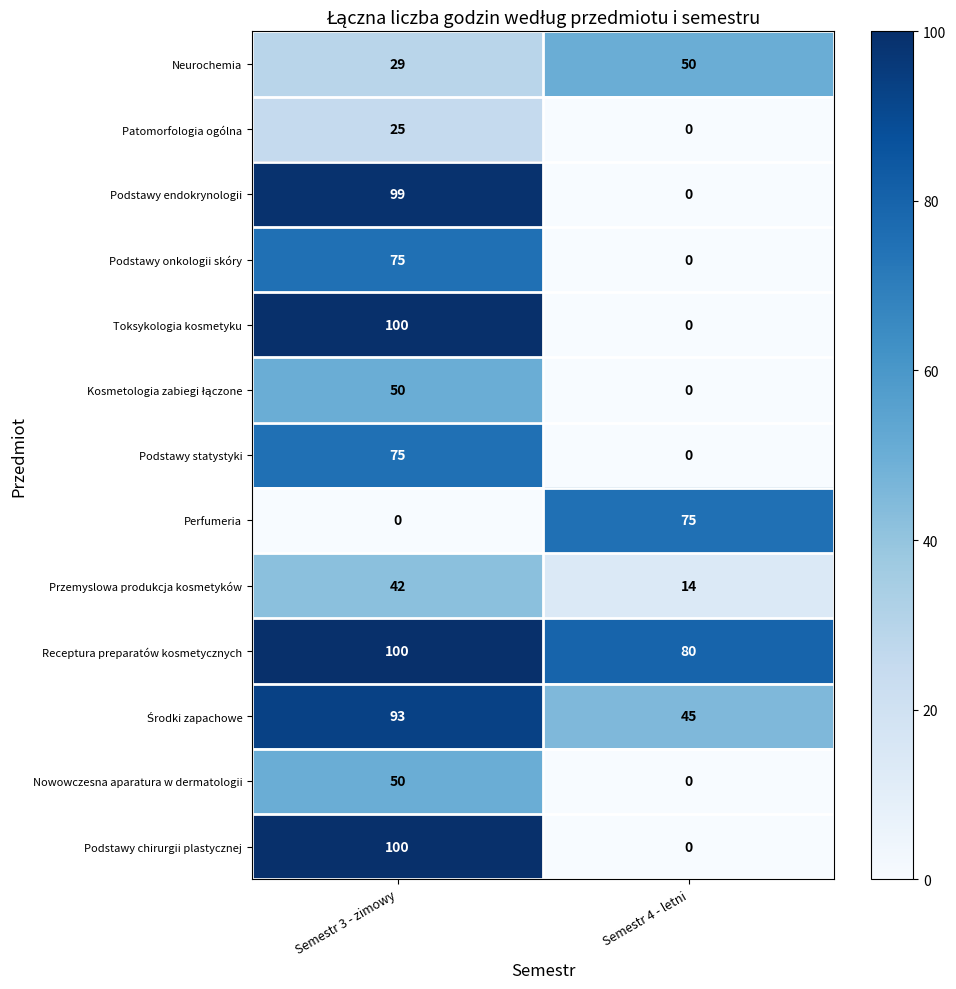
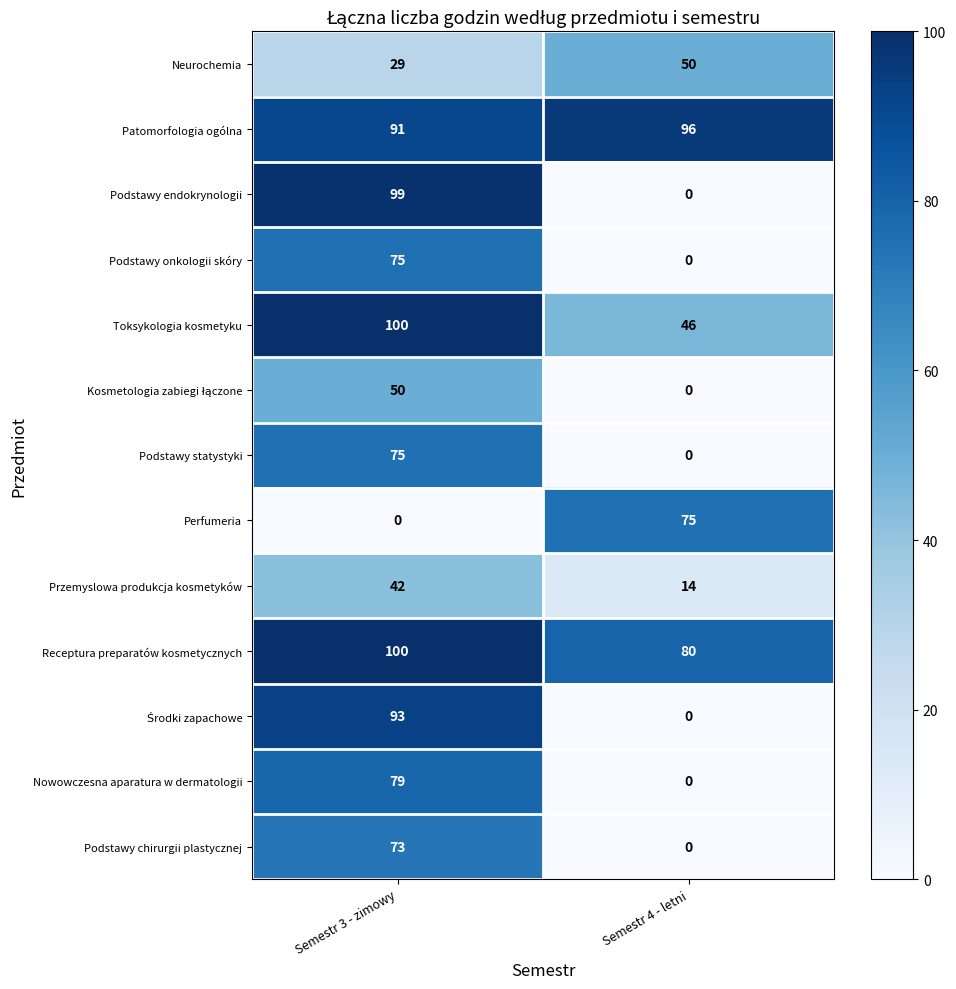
  {
    "Neurochemia": {
      "Semestr 3 - zimowy": 29,
      "Semestr 4 - letni": 50
    },
    "Patomorfologia ogólna": {
-     "Semestr 3 - zimowy": 25,
-     "Semestr 4 - letni": 0
+     "Semestr 3 - zimowy": 91,
+     "Semestr 4 - letni": 96
    },
    "Podstawy endokrynologii": {
      "Semestr 3 - zimowy": 99,
      "Semestr 4 - letni": 0
    },
    "Podstawy onkologii skóry": {
      "Semestr 3 - zimowy": 75,
      "Semestr 4 - letni": 0
    },
    "Toksykologia kosmetyku": {
      "Semestr 3 - zimowy": 100,
-     "Semestr 4 - letni": 0
+     "Semestr 4 - letni": 46
    },
    "Kosmetologia zabiegi łączone": {
      "Semestr 3 - zimowy": 50,
      "Semestr 4 - letni": 0
    },
    "Podstawy statystyki": {
      "Semestr 3 - zimowy": 75,
      "Semestr 4 - letni": 0
    },
    "Perfumeria": {
      "Semestr 3 - zimowy": 0,
      "Semestr 4 - letni": 75
    },
    "Przemyslowa produkcja kosmetyków": {
      "Semestr 3 - zimowy": 42,
      "Semestr 4 - letni": 14
    },
    "Receptura preparatów kosmetycznych": {
      "Semestr 3 - zimowy": 100,
      "Semestr 4 - letni": 80
    },
    "Środki zapachowe": {
      "Semestr 3 - zimowy": 93,
-     "Semestr 4 - letni": 45
+     "Semestr 4 - letni": 0
    },
    "Nowowczesna aparatura w dermatologii": {
-     "Semestr 3 - zimowy": 50,
+     "Semestr 3 - zimowy": 79,
      "Semestr 4 - letni": 0
    },
    "Podstawy chirurgii plastycznej": {
-     "Semestr 3 - zimowy": 100,
+     "Semestr 3 - zimowy": 73,
      "Semestr 4 - letni": 0
    }
  }
